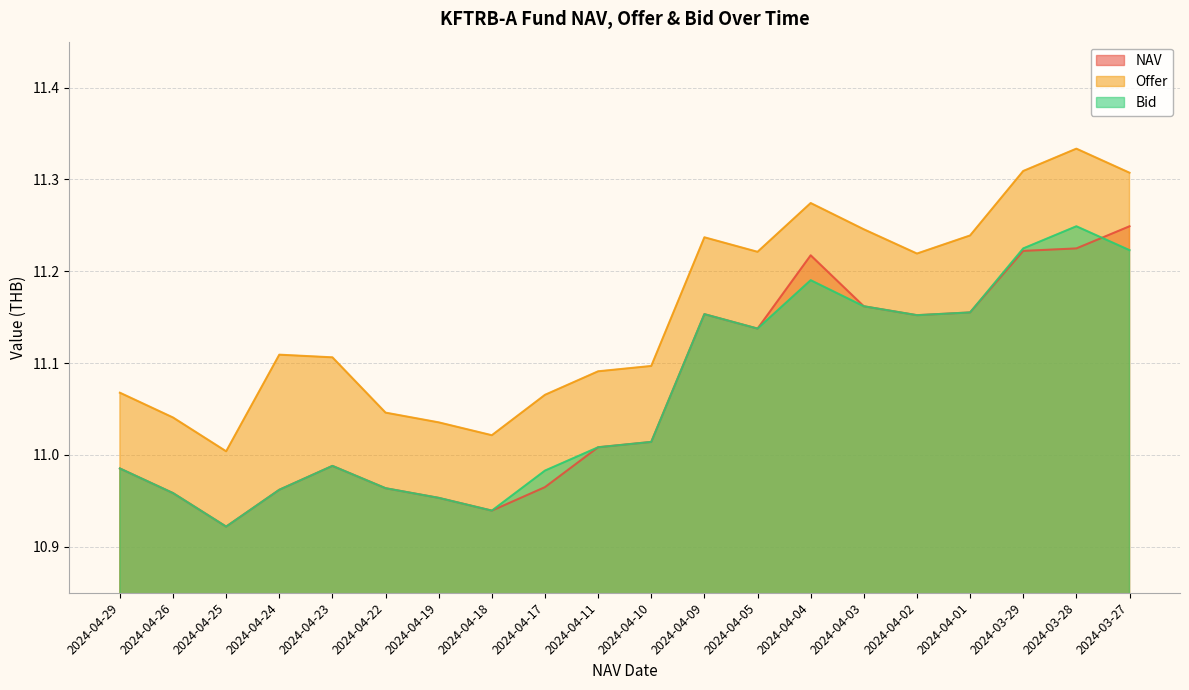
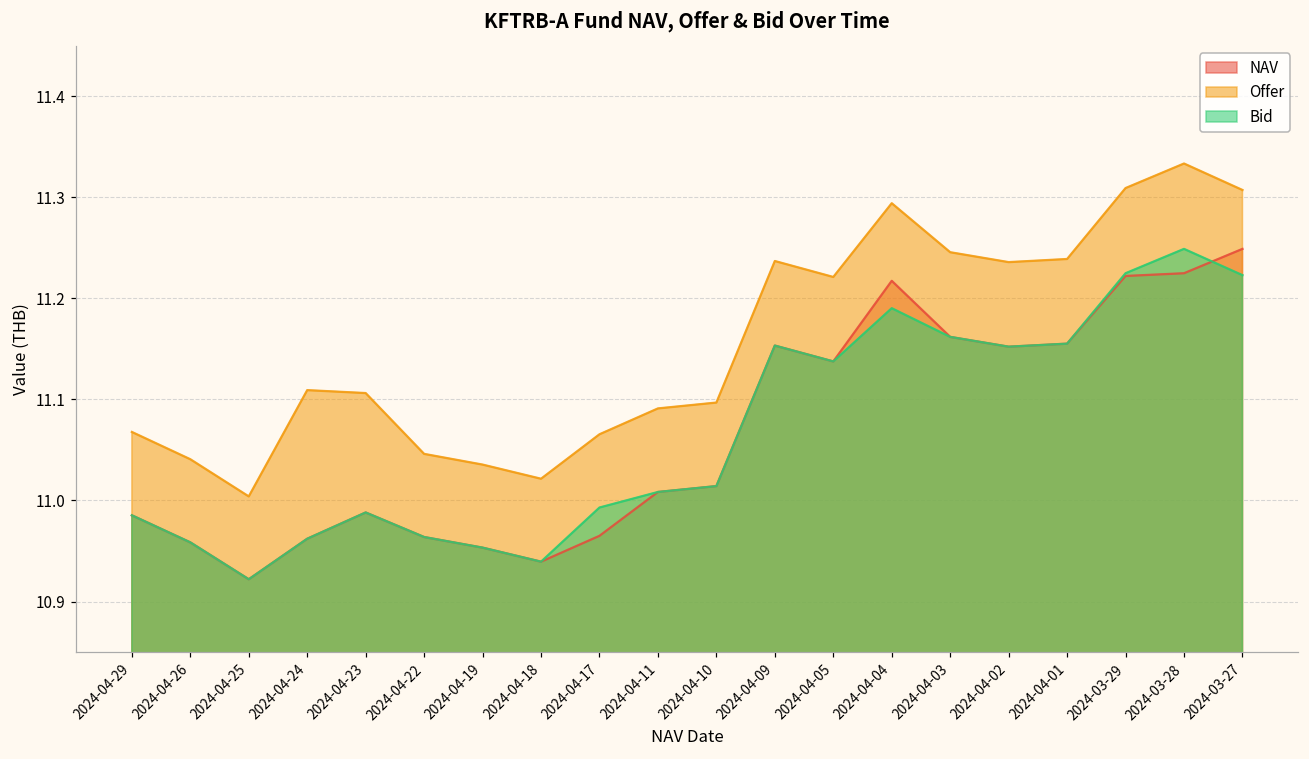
  {
    "NAV": {
      "2024-04-17": 10.97,
      "2024-04-04": 11.22,
      "2024-03-28": 11.22,
      "2024-03-27": 11.25
    },
    "Offer": {
      "2024-04-29": 11.07,
      "2024-04-26": 11.04,
      "2024-04-25": 11.00,
      "2024-04-24": 11.11,
      "2024-04-23": 11.11,
      "2024-04-22": 11.05,
      "2024-04-19": 11.04,
      "2024-04-18": 11.02,
      "2024-04-17": 11.07,
      "2024-04-11": 11.09,
      "2024-04-10": 11.10,
      "2024-04-09": 11.24,
      "2024-04-05": 11.22,
-     "2024-04-04": 11.27,
+     "2024-04-04": 11.29,
      "2024-04-03": 11.25,
-     "2024-04-02": 11.22,
+     "2024-04-02": 11.24,
      "2024-04-01": 11.24,
      "2024-03-29": 11.31,
      "2024-03-28": 11.33,
      "2024-03-27": 11.31
    },
    "Bid": {
-     "2024-04-17": 10.98,
+     "2024-04-17": 10.99,
      "2024-04-04": 11.19,
      "2024-03-28": 11.25,
      "2024-03-27": 11.22
    }
  }
